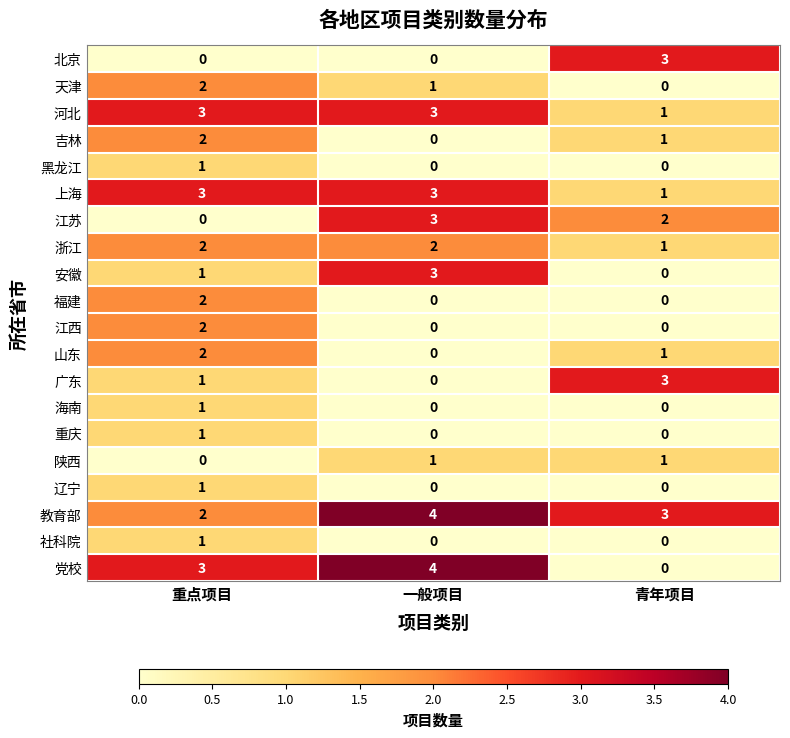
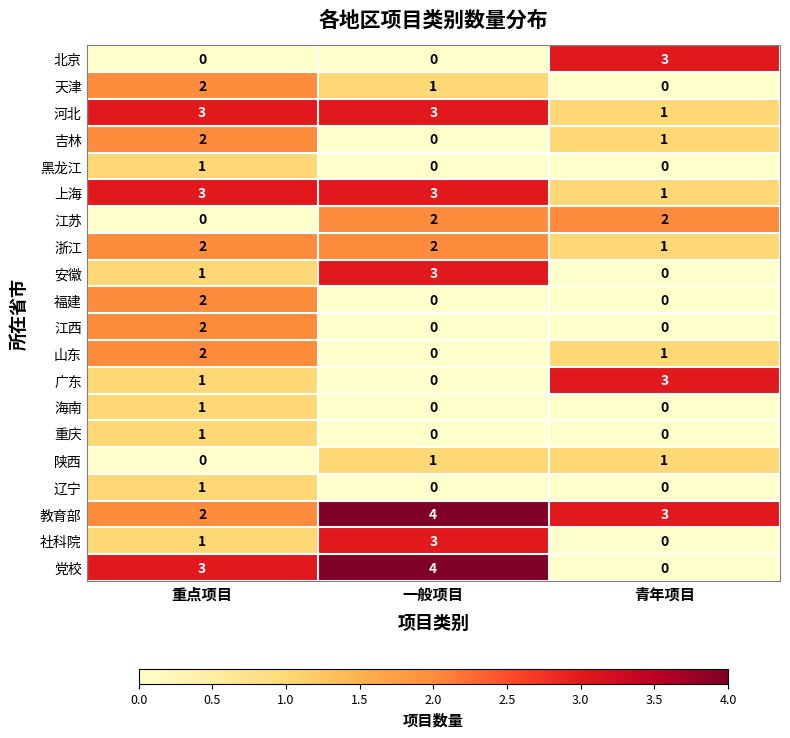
  {
    "北京": {
      "重点项目": 0,
      "一般项目": 0,
      "青年项目": 3
    },
    "天津": {
      "重点项目": 2,
      "一般项目": 1,
      "青年项目": 0
    },
    "河北": {
      "重点项目": 3,
      "一般项目": 3,
      "青年项目": 1
    },
    "吉林": {
      "重点项目": 2,
      "一般项目": 0,
      "青年项目": 1
    },
    "黑龙江": {
      "重点项目": 1,
      "一般项目": 0,
      "青年项目": 0
    },
    "上海": {
      "重点项目": 3,
      "一般项目": 3,
      "青年项目": 1
    },
    "江苏": {
      "重点项目": 0,
-     "一般项目": 3,
+     "一般项目": 2,
      "青年项目": 2
    },
    "浙江": {
      "重点项目": 2,
      "一般项目": 2,
      "青年项目": 1
    },
    "安徽": {
      "重点项目": 1,
      "一般项目": 3,
      "青年项目": 0
    },
    "福建": {
      "重点项目": 2,
      "一般项目": 0,
      "青年项目": 0
    },
    "江西": {
      "重点项目": 2,
      "一般项目": 0,
      "青年项目": 0
    },
    "山东": {
      "重点项目": 2,
      "一般项目": 0,
      "青年项目": 1
    },
    "广东": {
      "重点项目": 1,
      "一般项目": 0,
      "青年项目": 3
    },
    "海南": {
      "重点项目": 1,
      "一般项目": 0,
      "青年项目": 0
    },
    "重庆": {
      "重点项目": 1,
      "一般项目": 0,
      "青年项目": 0
    },
    "陕西": {
      "重点项目": 0,
      "一般项目": 1,
      "青年项目": 1
    },
    "辽宁": {
      "重点项目": 1,
      "一般项目": 0,
      "青年项目": 0
    },
    "教育部": {
      "重点项目": 2,
      "一般项目": 4,
      "青年项目": 3
    },
    "社科院": {
      "重点项目": 1,
-     "一般项目": 0,
+     "一般项目": 3,
      "青年项目": 0
    },
    "党校": {
      "重点项目": 3,
      "一般项目": 4,
      "青年项目": 0
    }
  }
